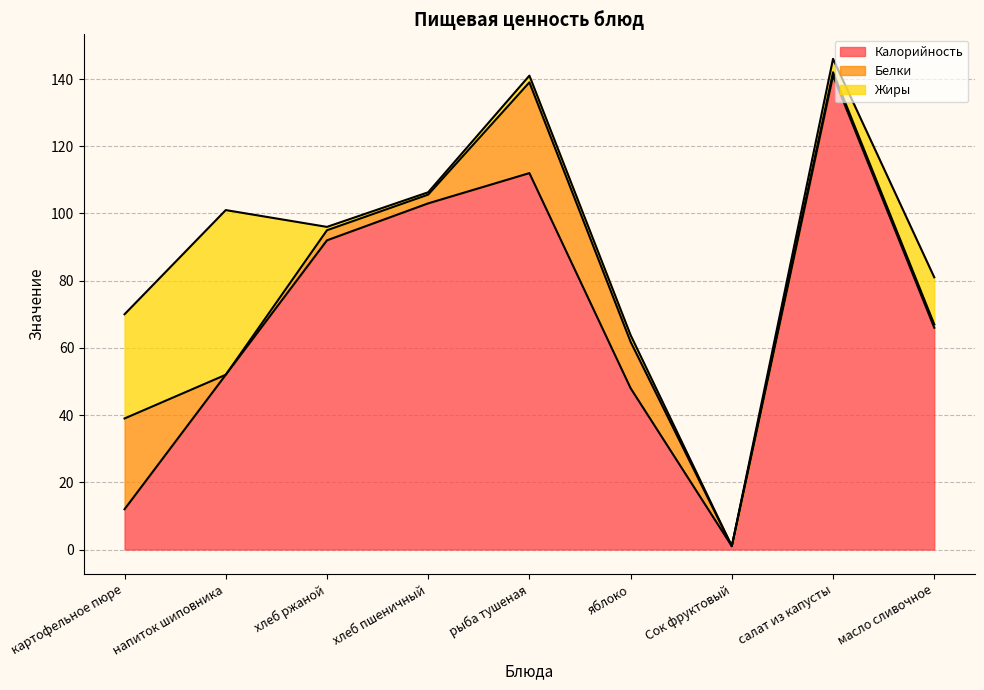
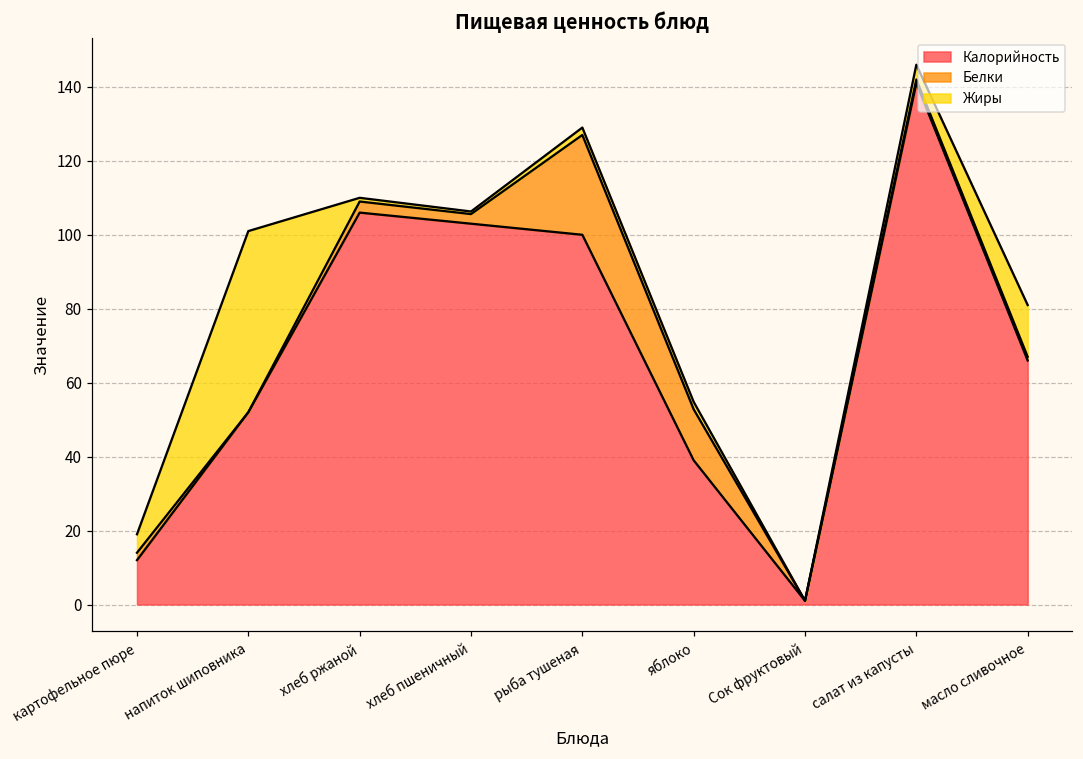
  {
    "Калорийность": {
      "картофельное пюре": 12,
-     "хлеб ржаной": 92,
+     "хлеб ржаной": 106,
      "хлеб пшеничный": 103,
-     "рыба тушеная": 112,
-     "яблоко": 48,
+     "рыба тушеная": 100,
+     "яблоко": 39,
      "салат из капусты": 141,
      "масло сливочное": 66
    },
    "Белки": {
-     "картофельное пюре": 27,
+     "картофельное пюре": 2,
      "хлеб ржаной": 3,
      "рыба тушеная": 27,
      "яблоко": 14,
      "салат из капусты": 1,
      "масло сливочное": 1
    },
    "Жиры": {
-     "картофельное пюре": 31,
+     "картофельное пюре": 5,
      "напиток шиповника": 49,
      "хлеб ржаной": 1,
      "рыба тушеная": 2,
      "яблоко": 2,
      "салат из капусты": 4,
      "масло сливочное": 14
    }
  }
